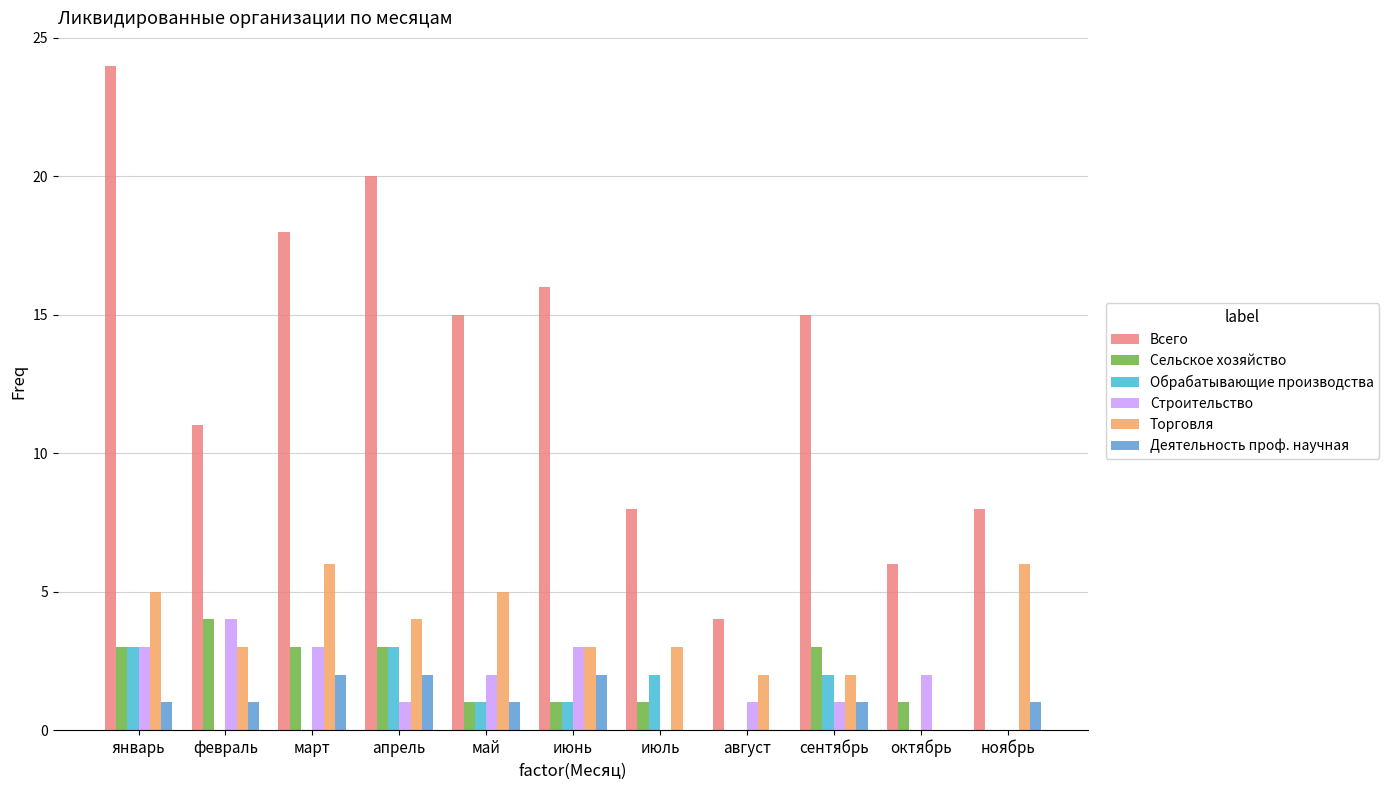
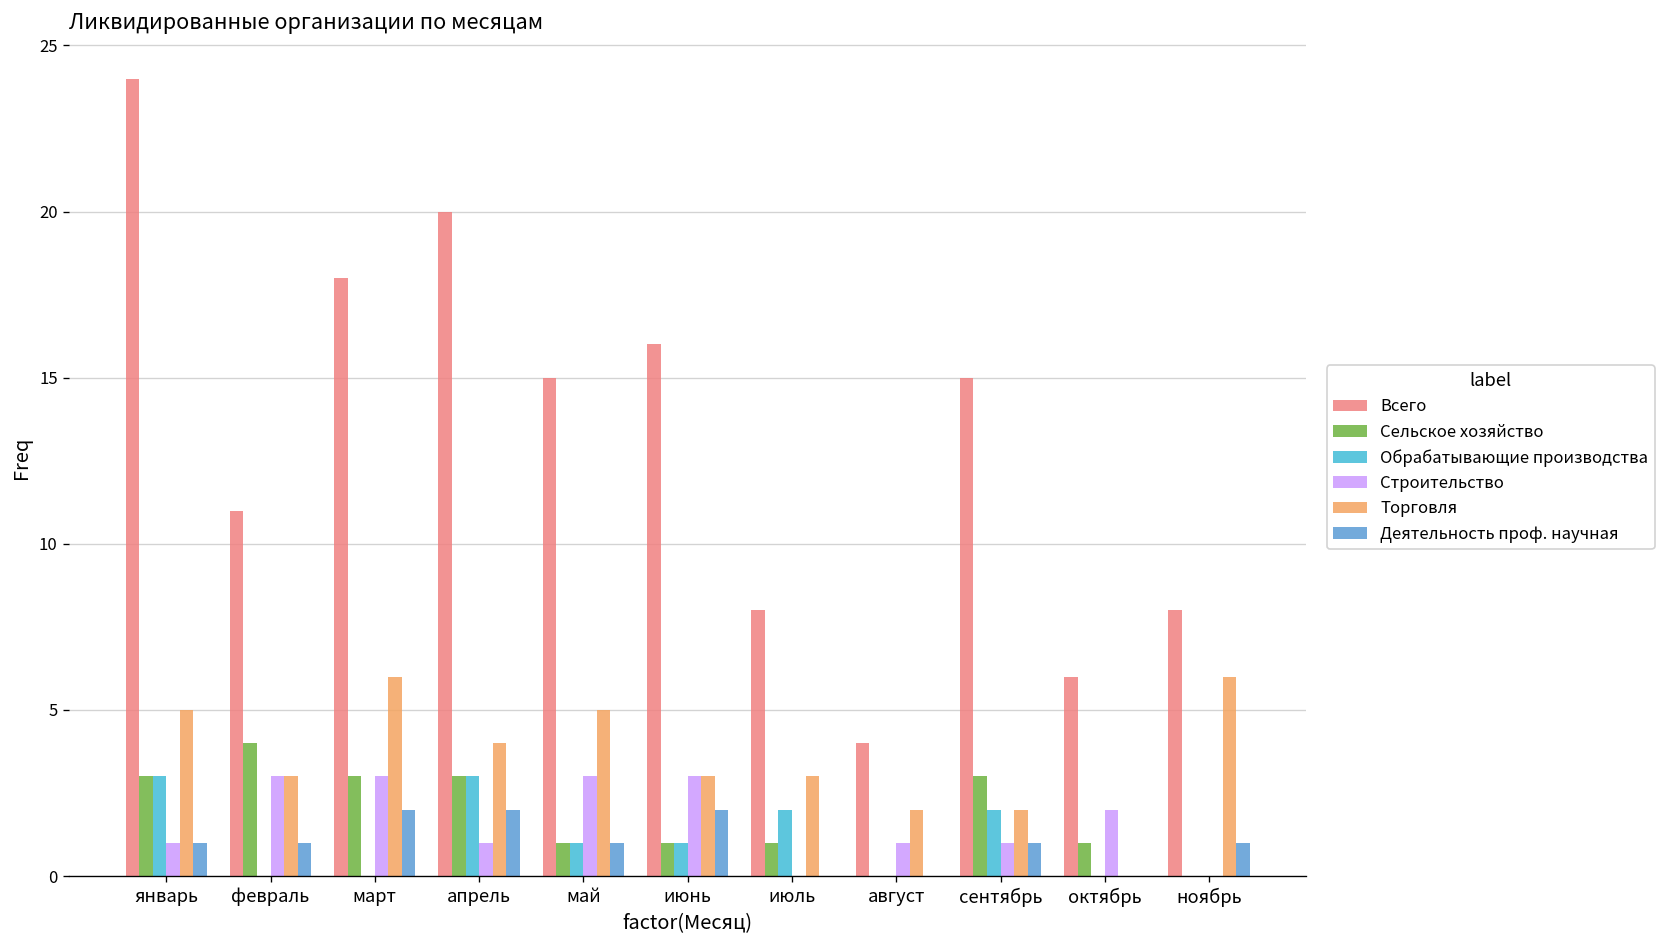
  {
    "Сельское хозяйство": {
      "январь": 3,
      "февраль": 4,
      "март": 3,
      "апрель": 3,
      "май": 1,
      "июнь": 1,
      "июль": 1,
      "август": 0,
      "сентябрь": 3,
      "октябрь": 1,
      "ноябрь": 0
    },
    "Строительство": {
-     "январь": 3,
-     "февраль": 4,
+     "январь": 1,
+     "февраль": 3,
      "март": 3,
      "апрель": 1,
-     "май": 2,
+     "май": 3,
      "июнь": 3,
      "июль": 0,
      "август": 1,
      "сентябрь": 1,
      "октябрь": 2,
      "ноябрь": 0
    }
  }
